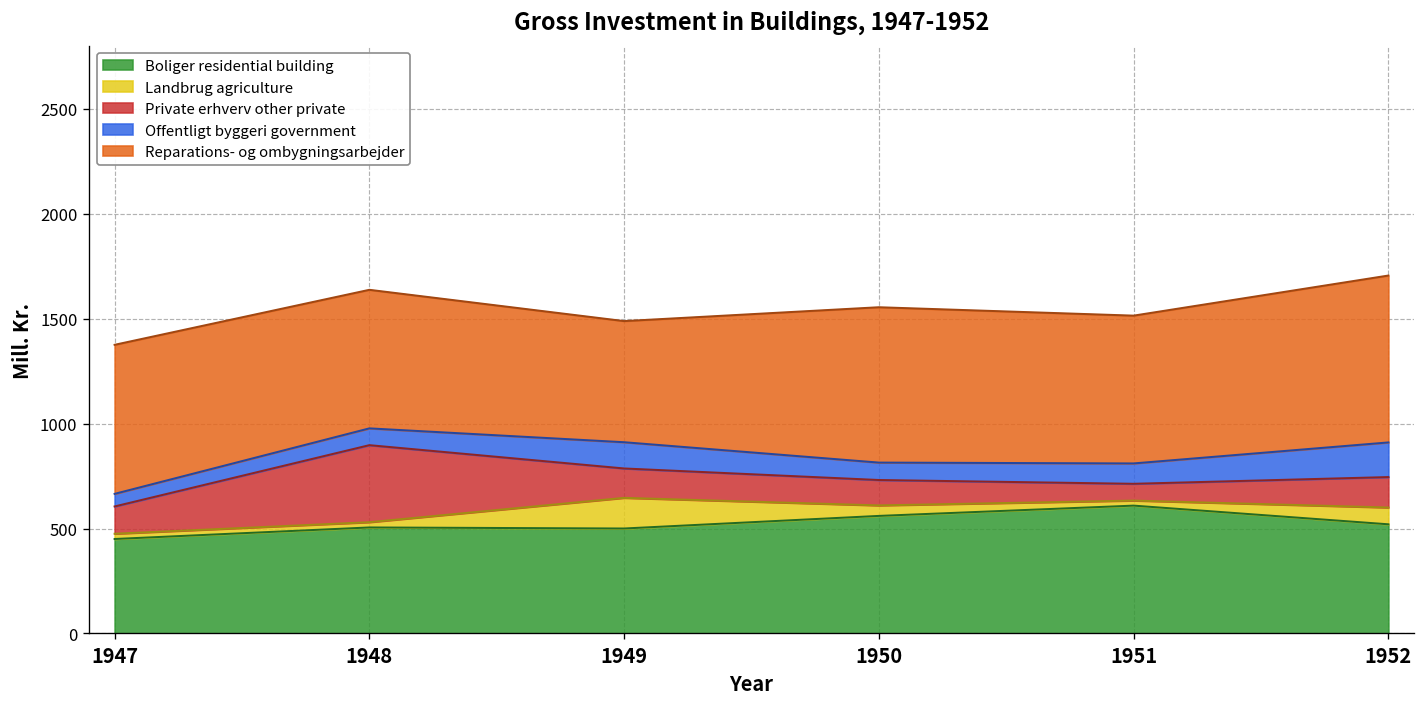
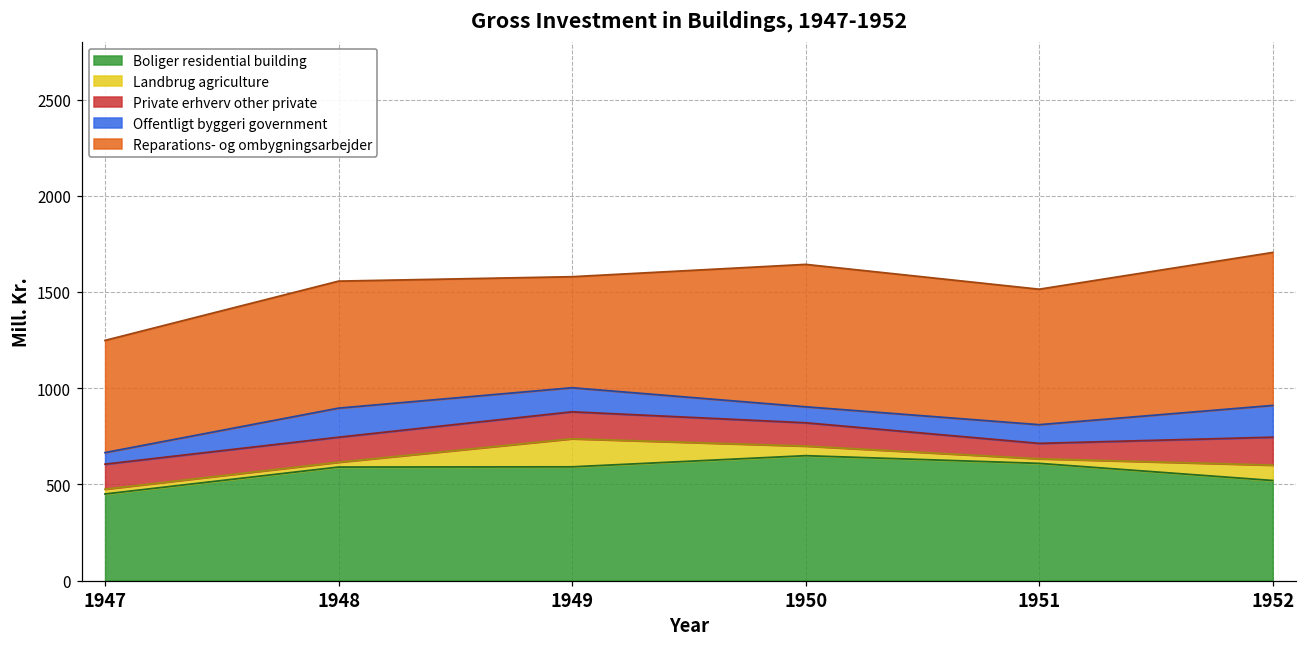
  {
    "Boliger residential building": {
      "1947": 450,
-     "1948": 510,
-     "1949": 500,
-     "1950": 560,
+     "1948": 590,
+     "1949": 590,
+     "1950": 650,
      "1951": 610,
      "1952": 520
    },
    "Landbrug agriculture": {
      "1947": 30,
      "1948": 30,
      "1949": 150,
      "1950": 50,
      "1951": 20,
      "1952": 80
    },
    "Private erhverv other private": {
      "1947": 130,
-     "1948": 370,
+     "1948": 130,
      "1949": 140,
      "1950": 120,
      "1951": 80,
      "1952": 150
    },
    "Offentligt byggeri government": {
      "1947": 60,
-     "1948": 80,
+     "1948": 150,
      "1949": 130,
      "1950": 80,
      "1951": 100,
      "1952": 170
    },
    "Reparations- og ombygningsarbejder": {
-     "1947": 710,
+     "1947": 580,
      "1948": 660,
      "1949": 580,
      "1950": 740,
      "1951": 700,
      "1952": 800
    }
  }
